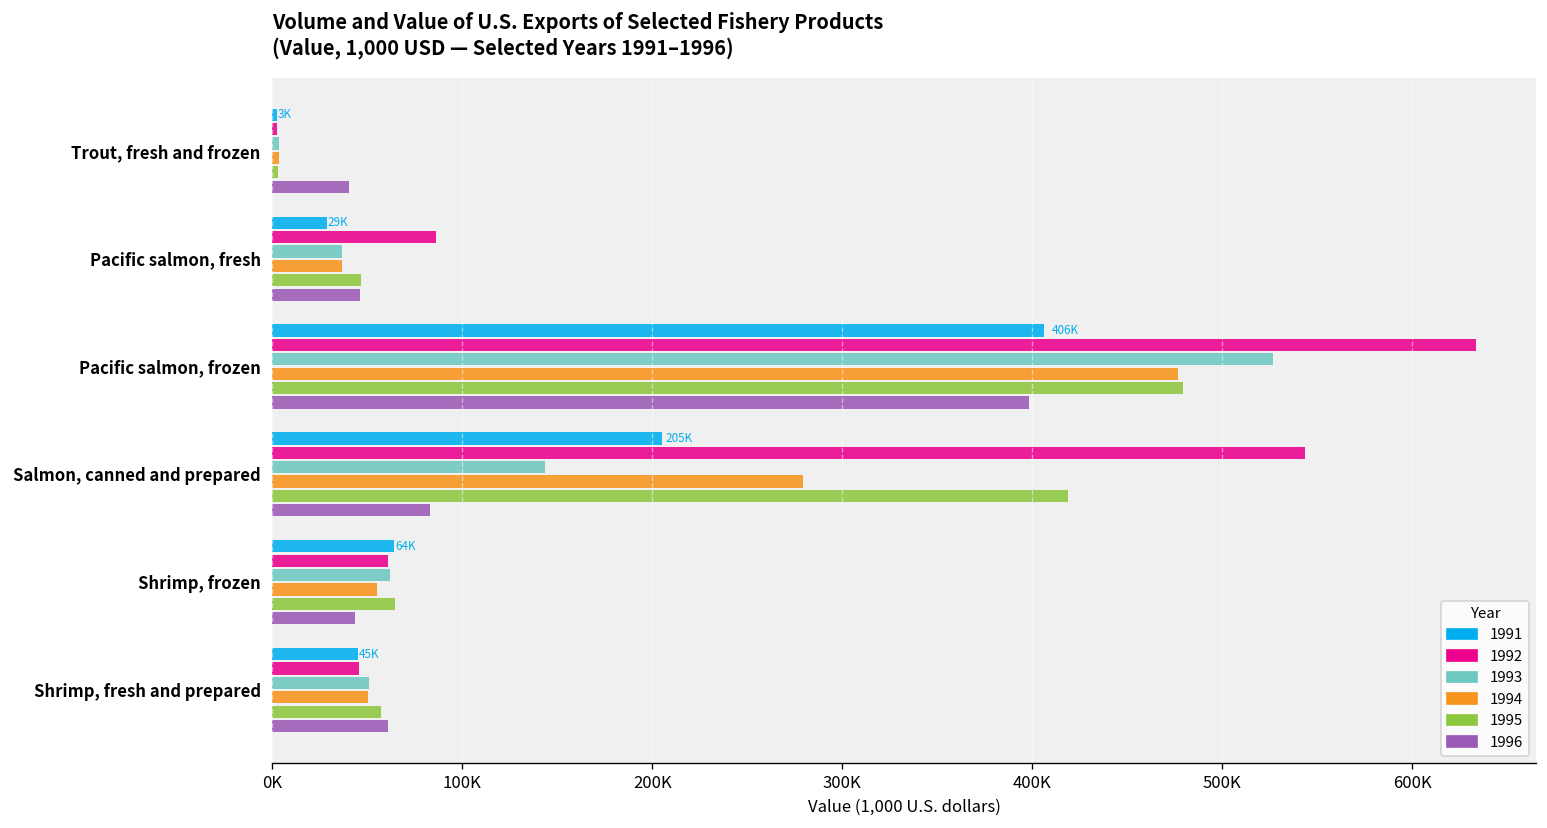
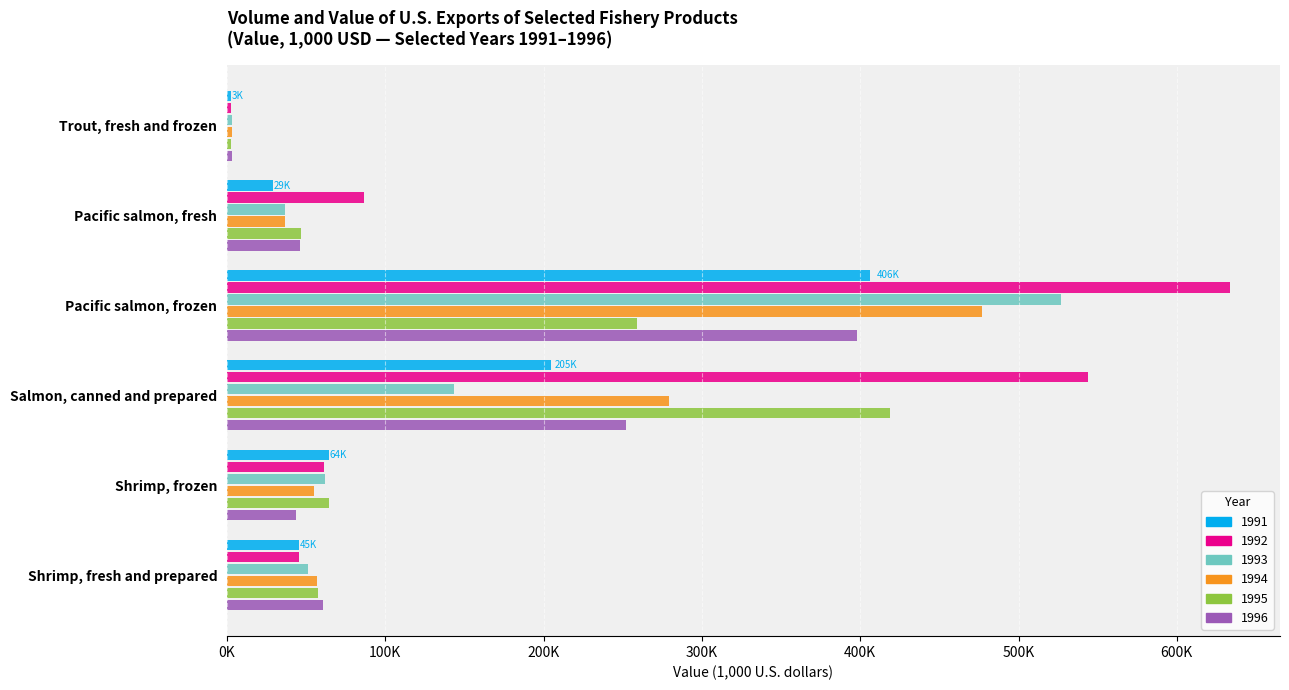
  {
    "1991": {
      "Trout, fresh and frozen": "3K",
      "Pacific salmon, fresh": "29K",
      "Pacific salmon, frozen": "406K",
      "Salmon, canned and prepared": "205K",
      "Shrimp, frozen": "64K",
      "Shrimp, fresh and prepared": "45K"
    },
    "1992": {
      "Pacific salmon, fresh": "86000",
      "Pacific salmon, frozen": "633000",
      "Salmon, canned and prepared": "544000",
      "Shrimp, frozen": "61000",
      "Shrimp, fresh and prepared": "46000"
    },
    "1993": {
      "Pacific salmon, fresh": "37000",
      "Pacific salmon, frozen": "527000",
      "Salmon, canned and prepared": "144000",
      "Shrimp, frozen": "62000",
      "Shrimp, fresh and prepared": "51000"
    },
    "1994": {
      "Pacific salmon, fresh": "37000",
      "Pacific salmon, frozen": "477000",
      "Salmon, canned and prepared": "279000",
      "Shrimp, frozen": "55000",
-     "Shrimp, fresh and prepared": "50000"
+     "Shrimp, fresh and prepared": "57000"
    },
    "1995": {
      "Trout, fresh and frozen": "3000",
      "Pacific salmon, fresh": "47000",
-     "Pacific salmon, frozen": "479000",
+     "Pacific salmon, frozen": "259000",
      "Salmon, canned and prepared": "419000",
      "Shrimp, frozen": "64000",
      "Shrimp, fresh and prepared": "57000"
    },
    "1996": {
-     "Trout, fresh and frozen": "40000",
+     "Trout, fresh and frozen": "3000",
      "Pacific salmon, fresh": "46000",
      "Pacific salmon, frozen": "398000",
-     "Salmon, canned and prepared": "83000",
+     "Salmon, canned and prepared": "252000",
      "Shrimp, frozen": "43000",
      "Shrimp, fresh and prepared": "61000"
    }
  }
